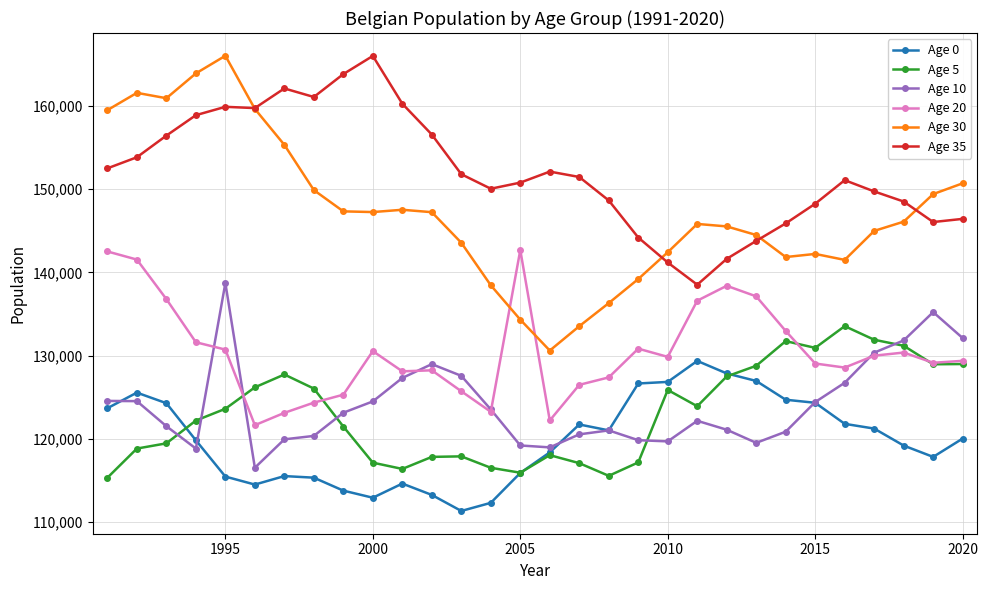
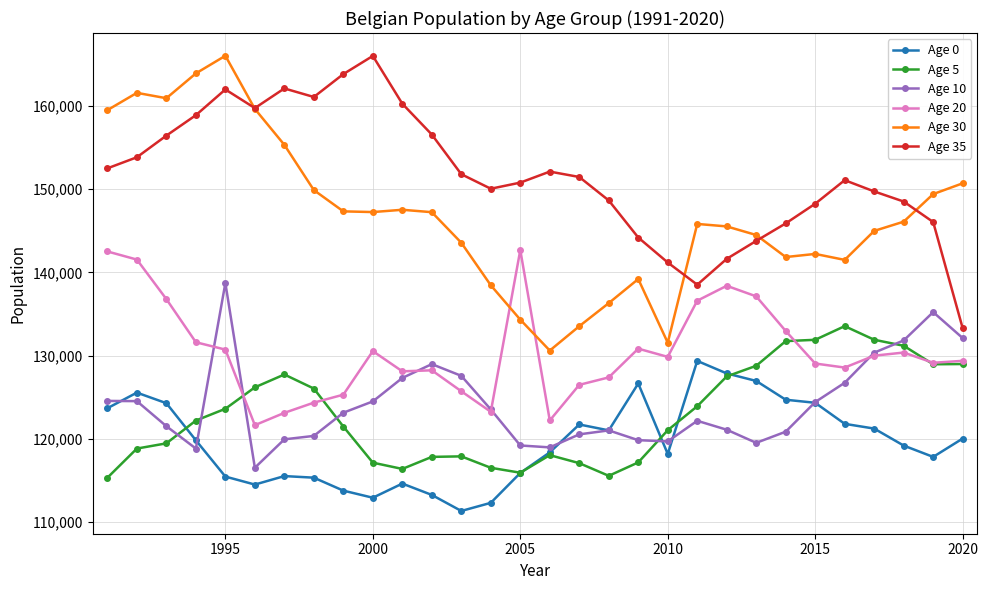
  {
    "Age 0": {
      "1995": "115,000",
      "2000": "113,000",
-     "2010": "127,000",
+     "2010": "118,000",
      "2020": "120,000"
    },
    "Age 5": {
      "1995": "124,000",
      "2000": "117,000",
-     "2010": "126,000",
-     "2015": "131,000",
+     "2010": "121,000",
+     "2015": "132,000",
      "2020": "129,000"
    },
    "Age 10": {
      "1995": "139,000",
      "2000": "124,000",
      "2005": "119,000",
      "2010": "120,000",
      "2020": "132,000"
    },
    "Age 20": {
      "1995": "131,000",
      "2000": "131,000",
      "2005": "143,000",
      "2010": "130,000",
      "2015": "129,000",
      "2020": "129,000"
    },
    "Age 30": {
      "1995": "166,000",
      "2000": "147,000",
      "2005": "134,000",
-     "2010": "142,000",
+     "2010": "132,000",
      "2015": "142,000",
      "2020": "151,000"
    },
    "Age 35": {
-     "1995": "160,000",
+     "1995": "162,000",
      "2000": "166,000",
      "2005": "151,000",
      "2010": "141,000",
      "2015": "148,000",
-     "2020": "146,000"
+     "2020": "133,000"
    }
  }
